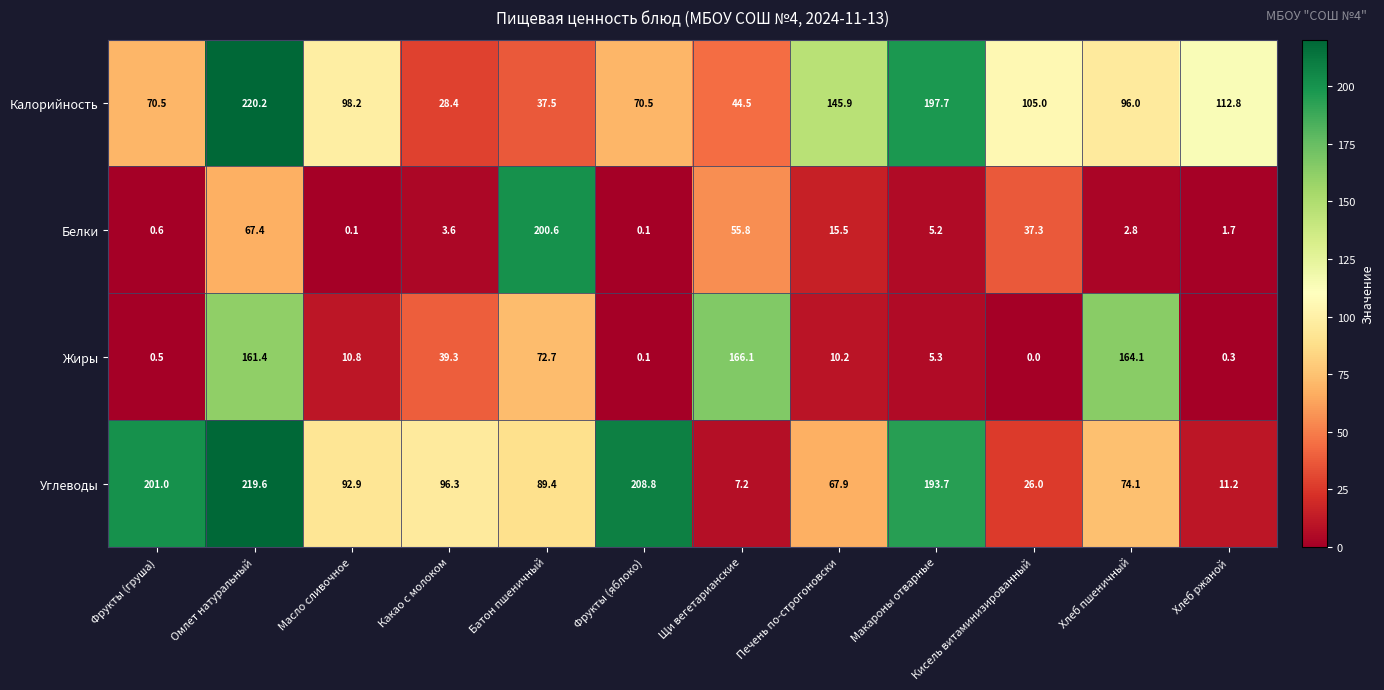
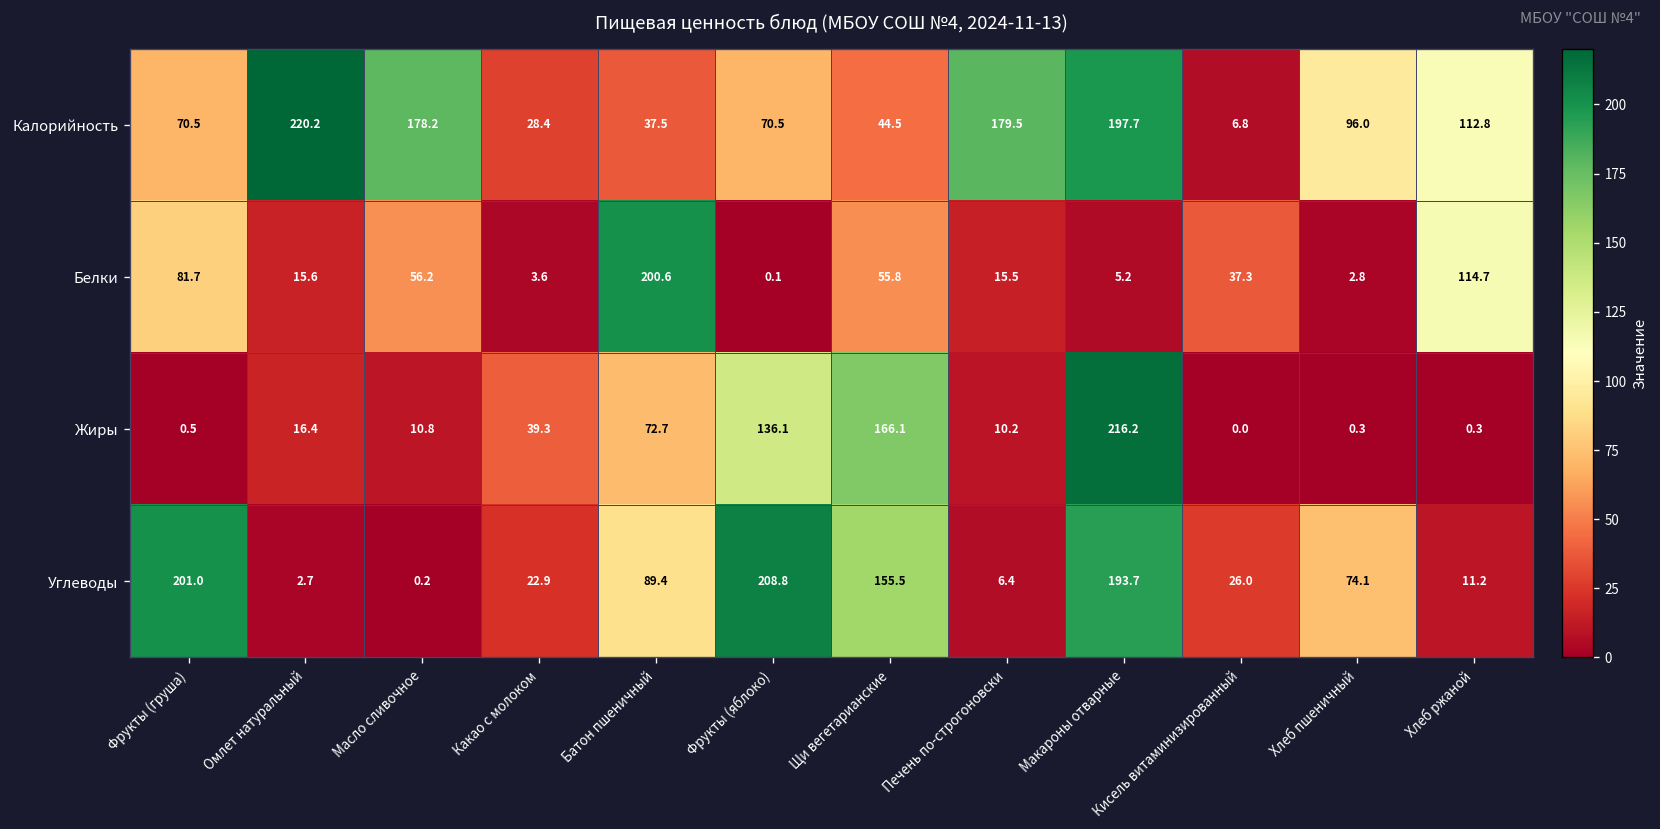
  {
    "Калорийность": {
      "Фрукты (груша)": 70.5,
      "Омлет натуральный": 220.2,
-     "Масло сливочное": 98.2,
+     "Масло сливочное": 178.2,
      "Какао с молоком": 28.4,
      "Батон пшеничный": 37.5,
      "Фрукты (яблоко)": 70.5,
      "Щи вегетарианские": 44.5,
-     "Печень по-строгоновски": 145.9,
+     "Печень по-строгоновски": 179.5,
      "Макароны отварные": 197.7,
-     "Кисель витаминизированный": 105.0,
+     "Кисель витаминизированный": 6.8,
      "Хлеб пшеничный": 96.0,
      "Хлеб ржаной": 112.8
    },
    "Белки": {
-     "Фрукты (груша)": 0.6,
-     "Омлет натуральный": 67.4,
-     "Масло сливочное": 0.1,
+     "Фрукты (груша)": 81.7,
+     "Омлет натуральный": 15.6,
+     "Масло сливочное": 56.2,
      "Какао с молоком": 3.6,
      "Батон пшеничный": 200.6,
      "Фрукты (яблоко)": 0.1,
      "Щи вегетарианские": 55.8,
      "Печень по-строгоновски": 15.5,
      "Макароны отварные": 5.2,
      "Кисель витаминизированный": 37.3,
      "Хлеб пшеничный": 2.8,
-     "Хлеб ржаной": 1.7
+     "Хлеб ржаной": 114.7
    },
    "Жиры": {
      "Фрукты (груша)": 0.5,
-     "Омлет натуральный": 161.4,
+     "Омлет натуральный": 16.4,
      "Масло сливочное": 10.8,
      "Какао с молоком": 39.3,
      "Батон пшеничный": 72.7,
-     "Фрукты (яблоко)": 0.1,
+     "Фрукты (яблоко)": 136.1,
      "Щи вегетарианские": 166.1,
      "Печень по-строгоновски": 10.2,
-     "Макароны отварные": 5.3,
+     "Макароны отварные": 216.2,
      "Кисель витаминизированный": 0.0,
-     "Хлеб пшеничный": 164.1,
+     "Хлеб пшеничный": 0.3,
      "Хлеб ржаной": 0.3
    },
    "Углеводы": {
      "Фрукты (груша)": 201.0,
-     "Омлет натуральный": 219.6,
-     "Масло сливочное": 92.9,
-     "Какао с молоком": 96.3,
+     "Омлет натуральный": 2.7,
+     "Масло сливочное": 0.2,
+     "Какао с молоком": 22.9,
      "Батон пшеничный": 89.4,
      "Фрукты (яблоко)": 208.8,
-     "Щи вегетарианские": 7.2,
-     "Печень по-строгоновски": 67.9,
+     "Щи вегетарианские": 155.5,
+     "Печень по-строгоновски": 6.4,
      "Макароны отварные": 193.7,
      "Кисель витаминизированный": 26.0,
      "Хлеб пшеничный": 74.1,
      "Хлеб ржаной": 11.2
    }
  }
